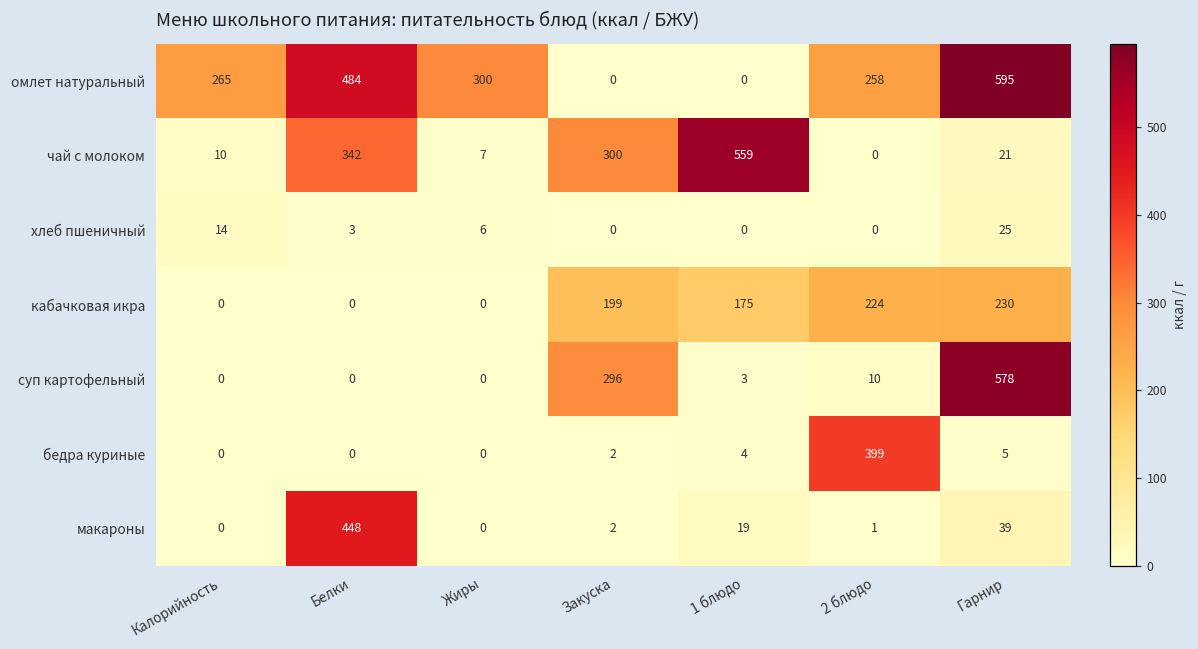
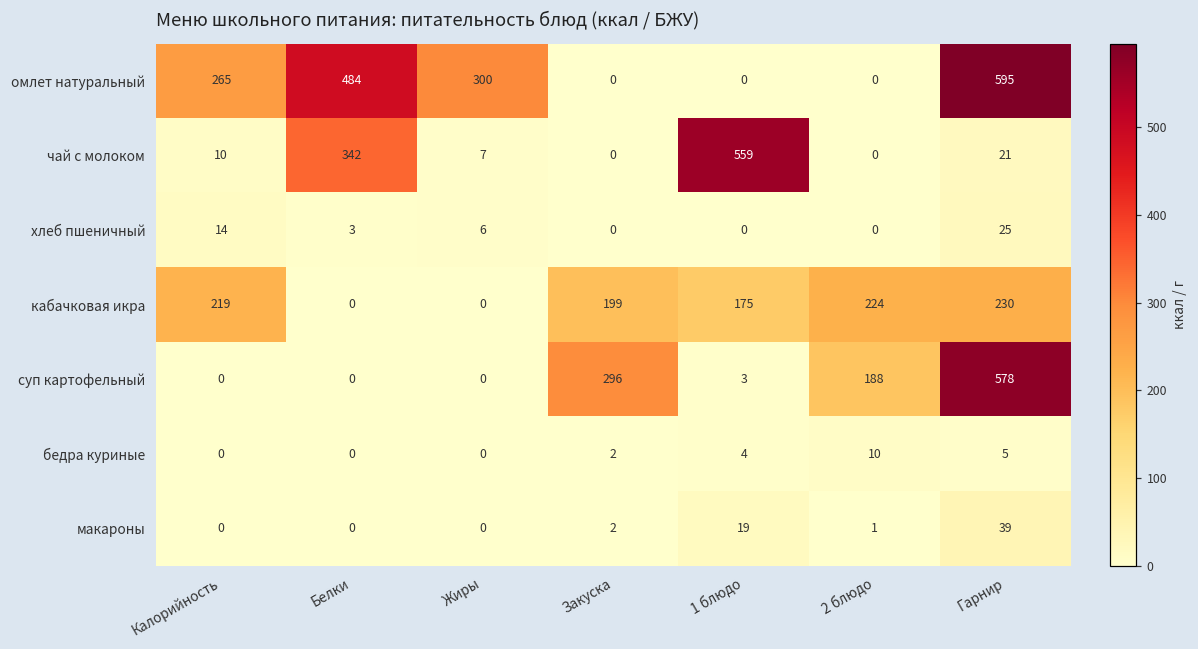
  {
    "омлет натуральный": {
      "Калорийность": 265,
      "Белки": 484,
      "Жиры": 300,
      "Закуска": 0,
      "1 блюдо": 0,
-     "2 блюдо": 258,
+     "2 блюдо": 0,
      "Гарнир": 595
    },
    "чай с молоком": {
      "Калорийность": 10,
      "Белки": 342,
      "Жиры": 7,
-     "Закуска": 300,
+     "Закуска": 0,
      "1 блюдо": 559,
      "2 блюдо": 0,
      "Гарнир": 21
    },
    "хлеб пшеничный": {
      "Калорийность": 14,
      "Белки": 3,
      "Жиры": 6,
      "Закуска": 0,
      "1 блюдо": 0,
      "2 блюдо": 0,
      "Гарнир": 25
    },
    "кабачковая икра": {
-     "Калорийность": 0,
+     "Калорийность": 219,
      "Белки": 0,
      "Жиры": 0,
      "Закуска": 199,
      "1 блюдо": 175,
      "2 блюдо": 224,
      "Гарнир": 230
    },
    "суп картофельный": {
      "Калорийность": 0,
      "Белки": 0,
      "Жиры": 0,
      "Закуска": 296,
      "1 блюдо": 3,
-     "2 блюдо": 10,
+     "2 блюдо": 188,
      "Гарнир": 578
    },
    "бедра куриные": {
      "Калорийность": 0,
      "Белки": 0,
      "Жиры": 0,
      "Закуска": 2,
      "1 блюдо": 4,
-     "2 блюдо": 399,
+     "2 блюдо": 10,
      "Гарнир": 5
    },
    "макароны": {
      "Калорийность": 0,
-     "Белки": 448,
+     "Белки": 0,
      "Жиры": 0,
      "Закуска": 2,
      "1 блюдо": 19,
      "2 блюдо": 1,
      "Гарнир": 39
    }
  }
